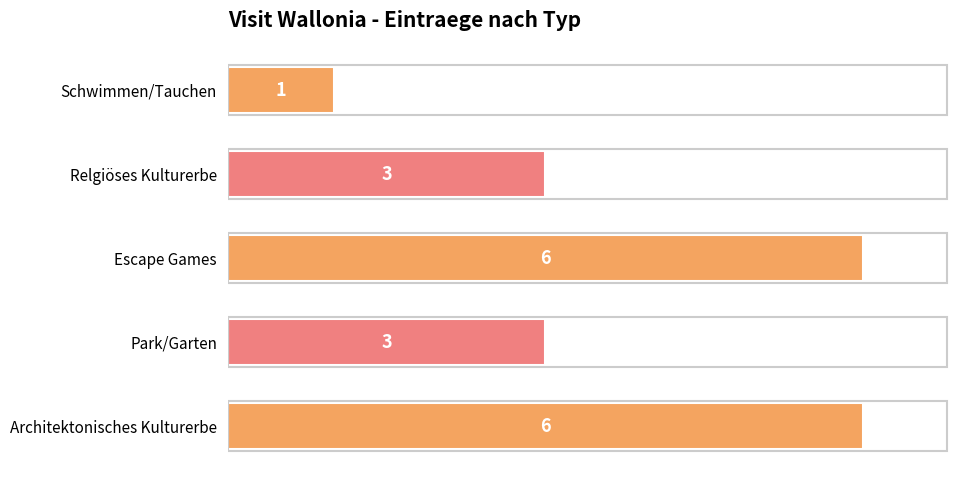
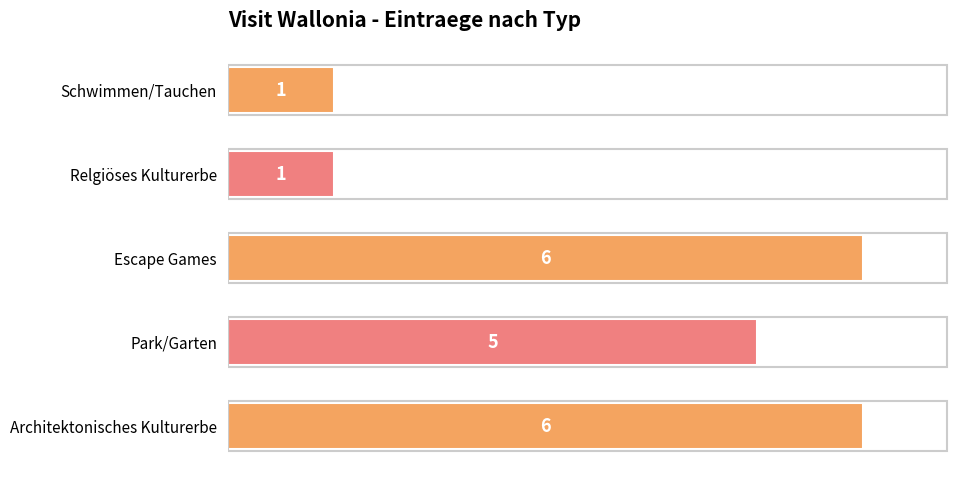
  {
    "Schwimmen/Tauchen": 1,
-   "Relgiöses Kulturerbe": 3,
+   "Relgiöses Kulturerbe": 1,
    "Escape Games": 6,
-   "Park/Garten": 3,
+   "Park/Garten": 5,
    "Architektonisches Kulturerbe": 6
  }
